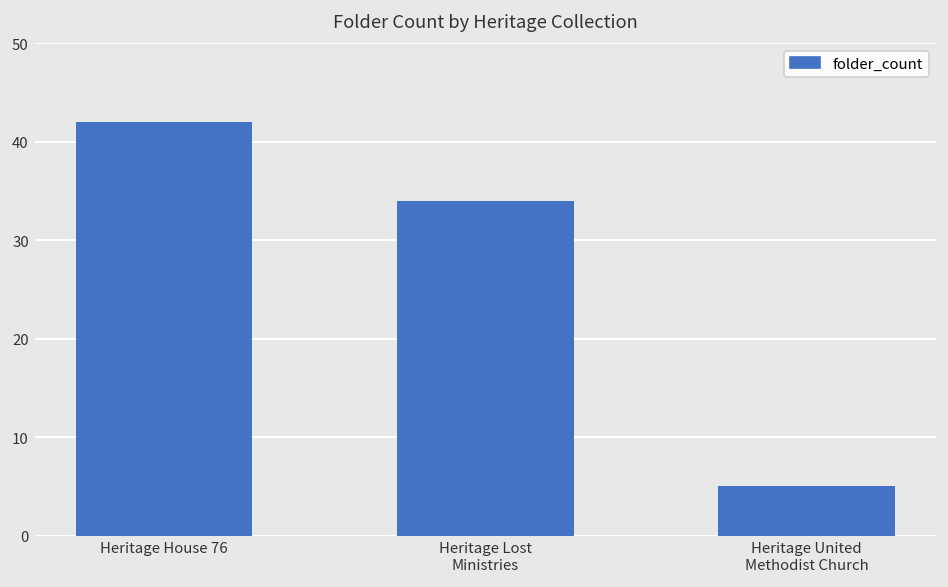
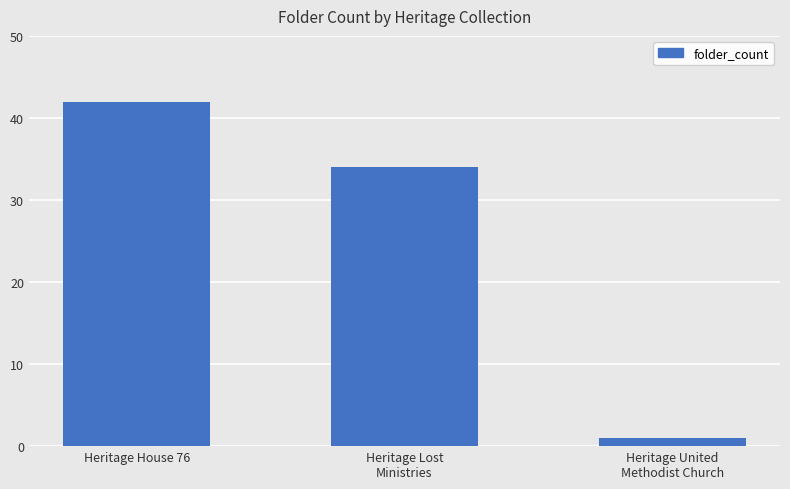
  {
    "Heritage House 76": 42,
    "Heritage Lost Ministries": 34,
-   "Heritage United Methodist Church": 5
+   "Heritage United Methodist Church": 1
  }
